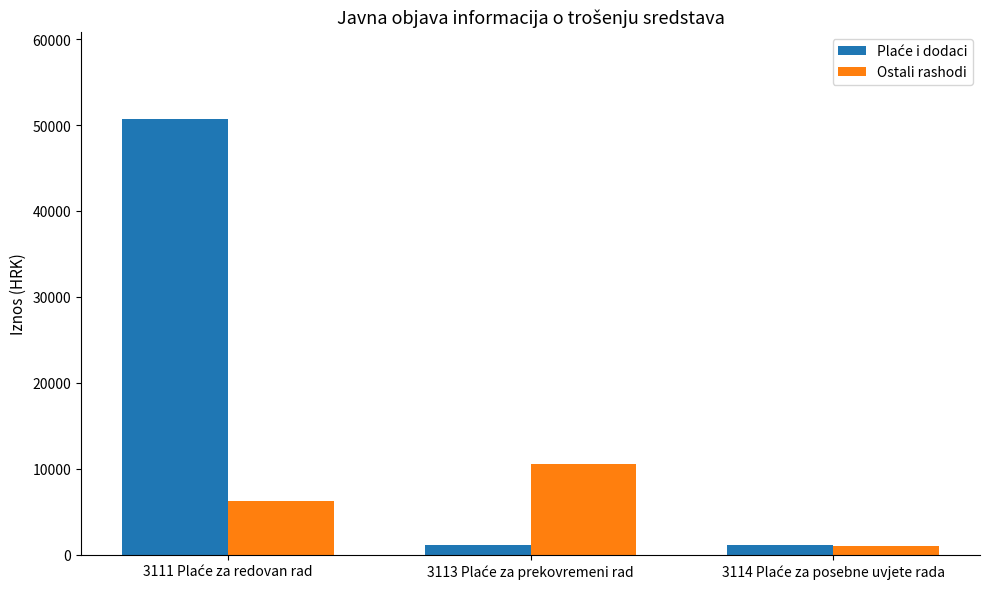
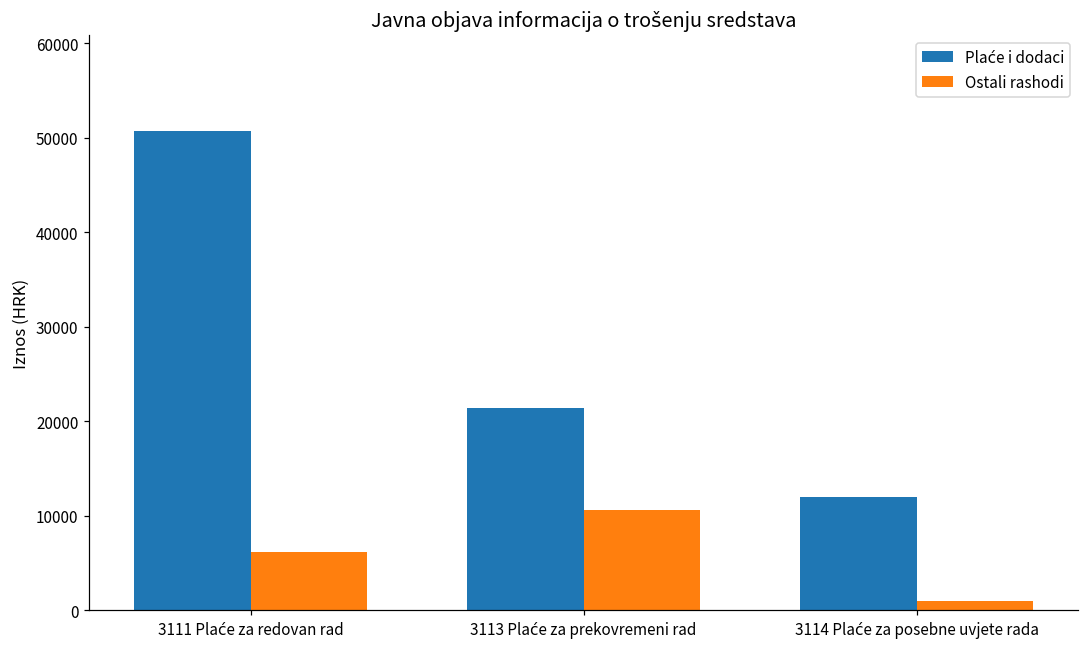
  {
    "Plaće i dodaci": {
      "3111 Plaće za redovan rad": 51000,
-     "3113 Plaće za prekovremeni rad": 1000,
-     "3114 Plaće za posebne uvjete rada": 1000
+     "3113 Plaće za prekovremeni rad": 21000,
+     "3114 Plaće za posebne uvjete rada": 12000
    },
    "Ostali rashodi": {
      "3111 Plaće za redovan rad": 6000,
      "3113 Plaće za prekovremeni rad": 11000,
      "3114 Plaće za posebne uvjete rada": 1000
    }
  }
